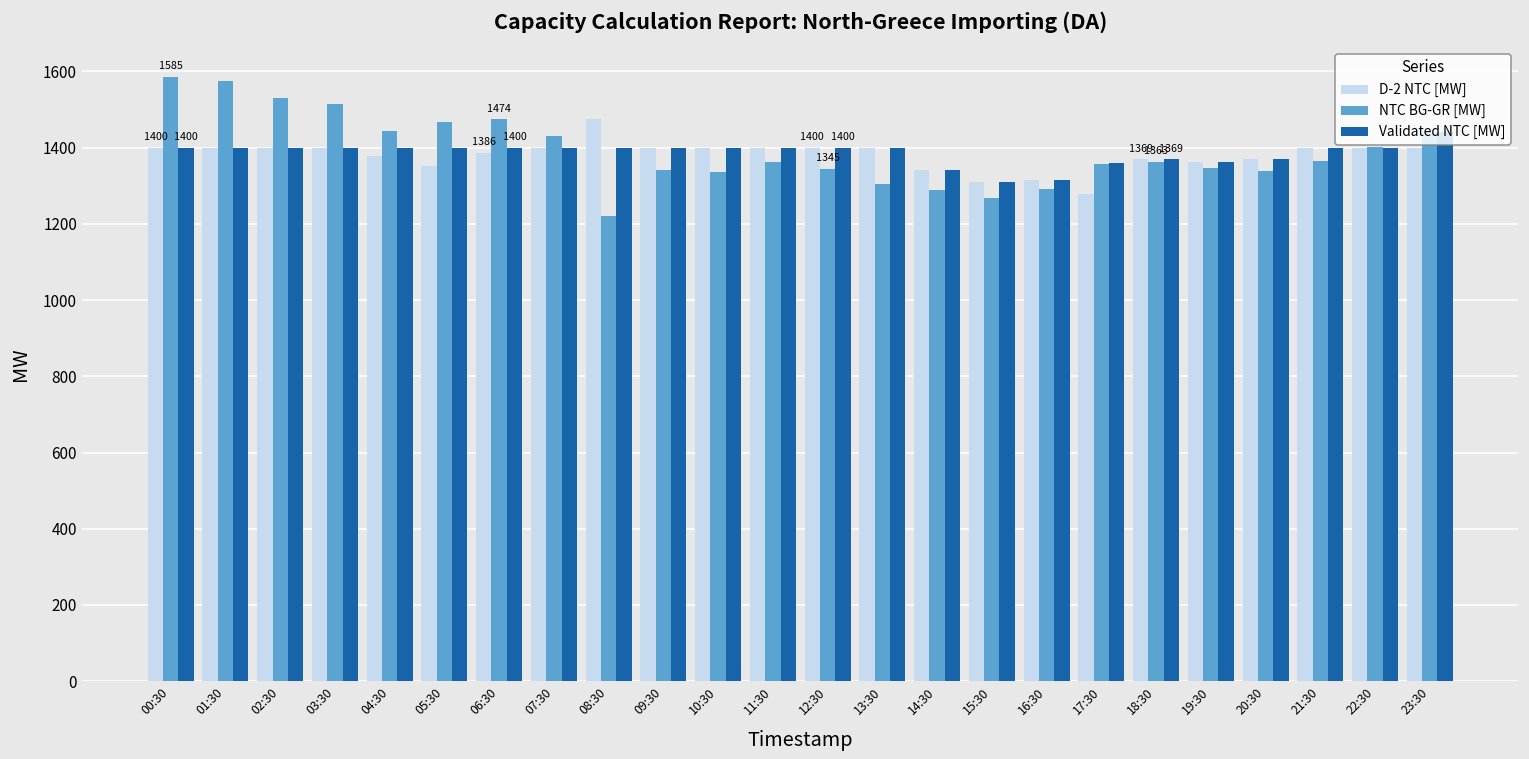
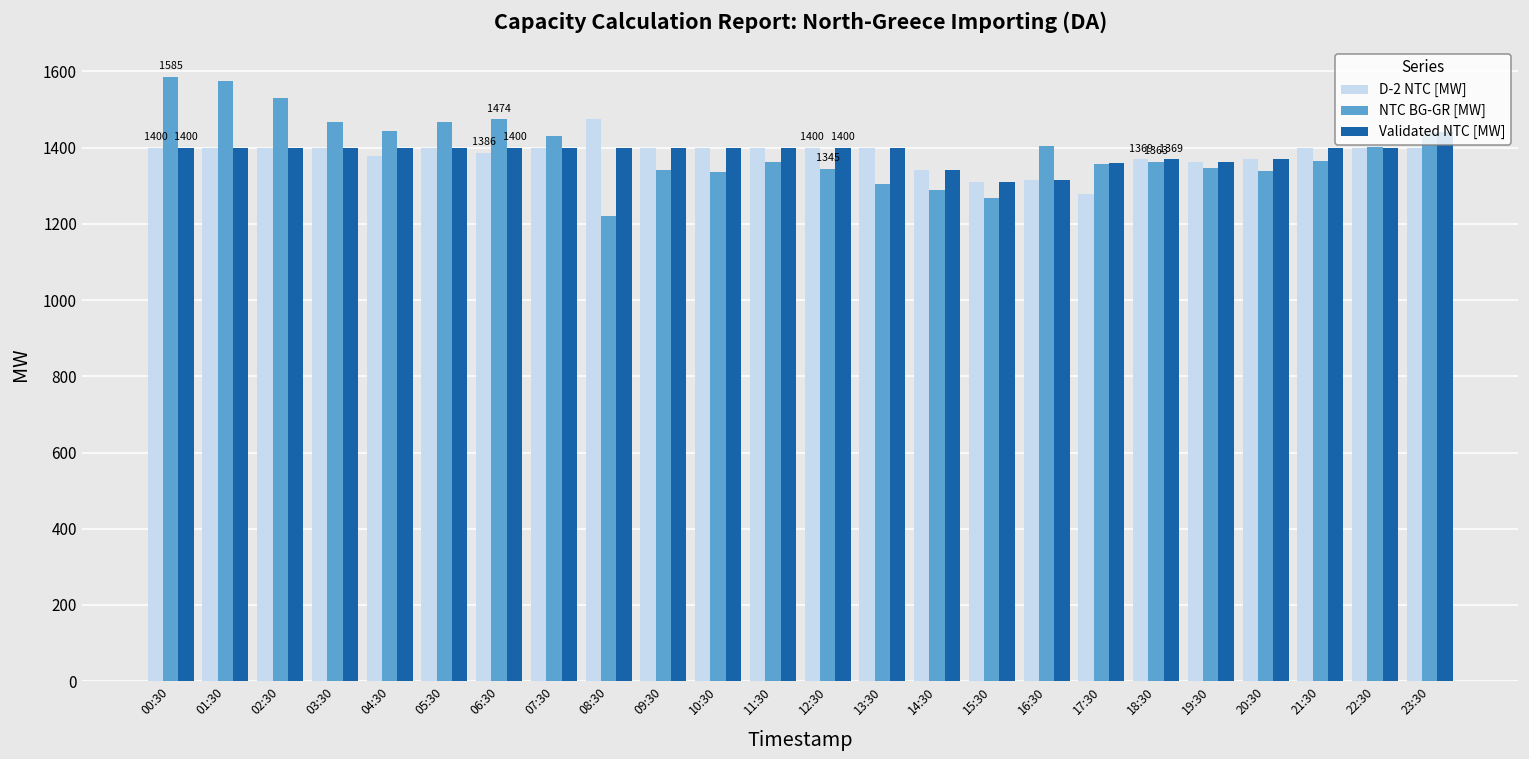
  {
    "D-2 NTC [MW]": {
      "02:30": 1400,
      "03:30": 1400,
      "04:30": 1380,
-     "05:30": 1350,
+     "05:30": 1400,
      "07:30": 1400,
      "08:30": 1480,
      "09:30": 1400,
      "10:30": 1400,
      "11:30": 1400,
      "14:30": 1340,
      "15:30": 1310,
      "16:30": 1310,
      "17:30": 1280,
      "19:30": 1360,
      "20:30": 1370,
      "21:30": 1400,
      "22:30": 1400,
      "23:30": 1400
    },
    "NTC BG-GR [MW]": {
      "01:30": 1580,
      "02:30": 1530,
-     "03:30": 1510,
+     "03:30": 1470,
      "04:30": 1440,
      "05:30": 1470,
      "07:30": 1430,
      "08:30": 1220,
      "09:30": 1340,
      "10:30": 1340,
      "11:30": 1360,
      "13:30": 1300,
      "14:30": 1290,
      "15:30": 1270,
-     "16:30": 1290,
+     "16:30": 1400,
      "17:30": 1360,
      "19:30": 1350,
      "20:30": 1340,
      "21:30": 1370,
      "22:30": 1400
    },
    "Validated NTC [MW]": {
      "00:30": 1400,
      "06:30": 1400,
      "12:30": 1400
    }
  }
